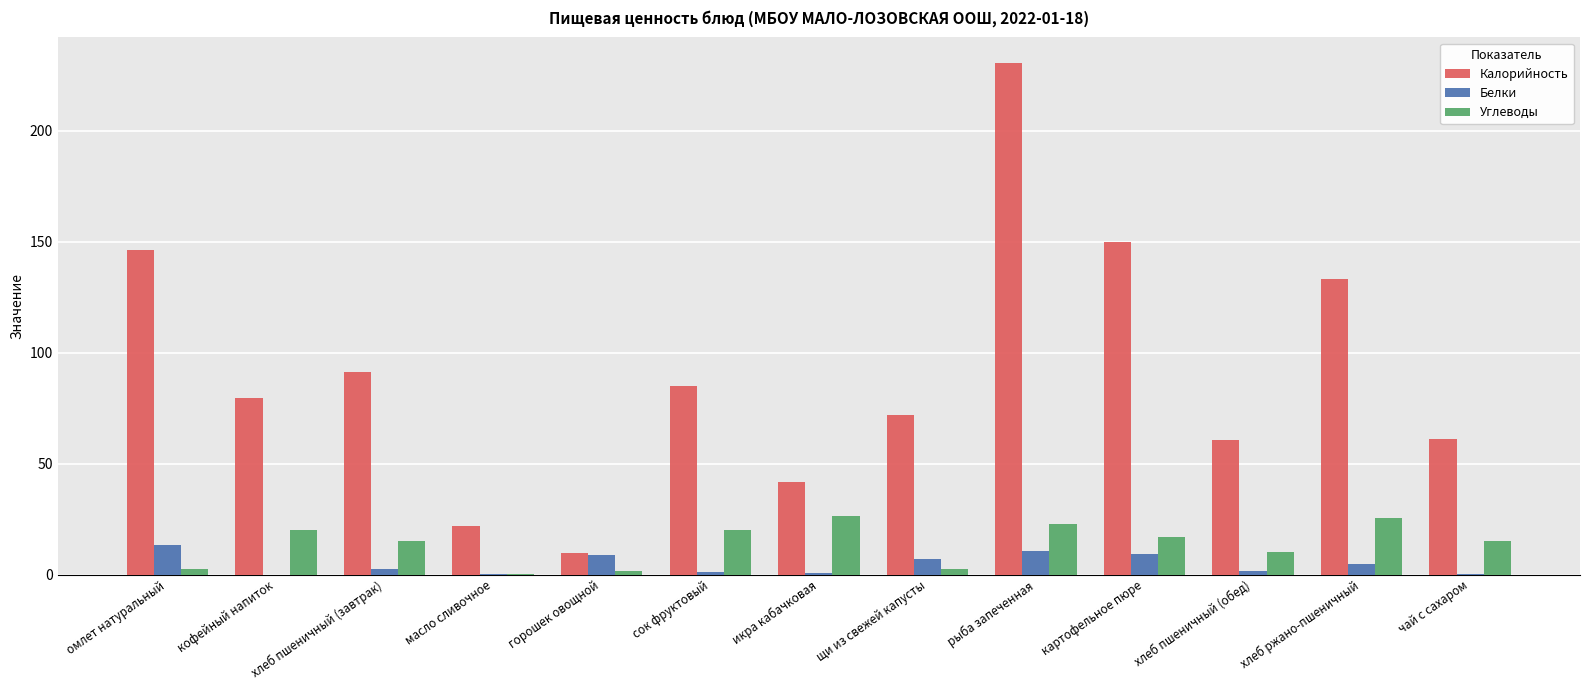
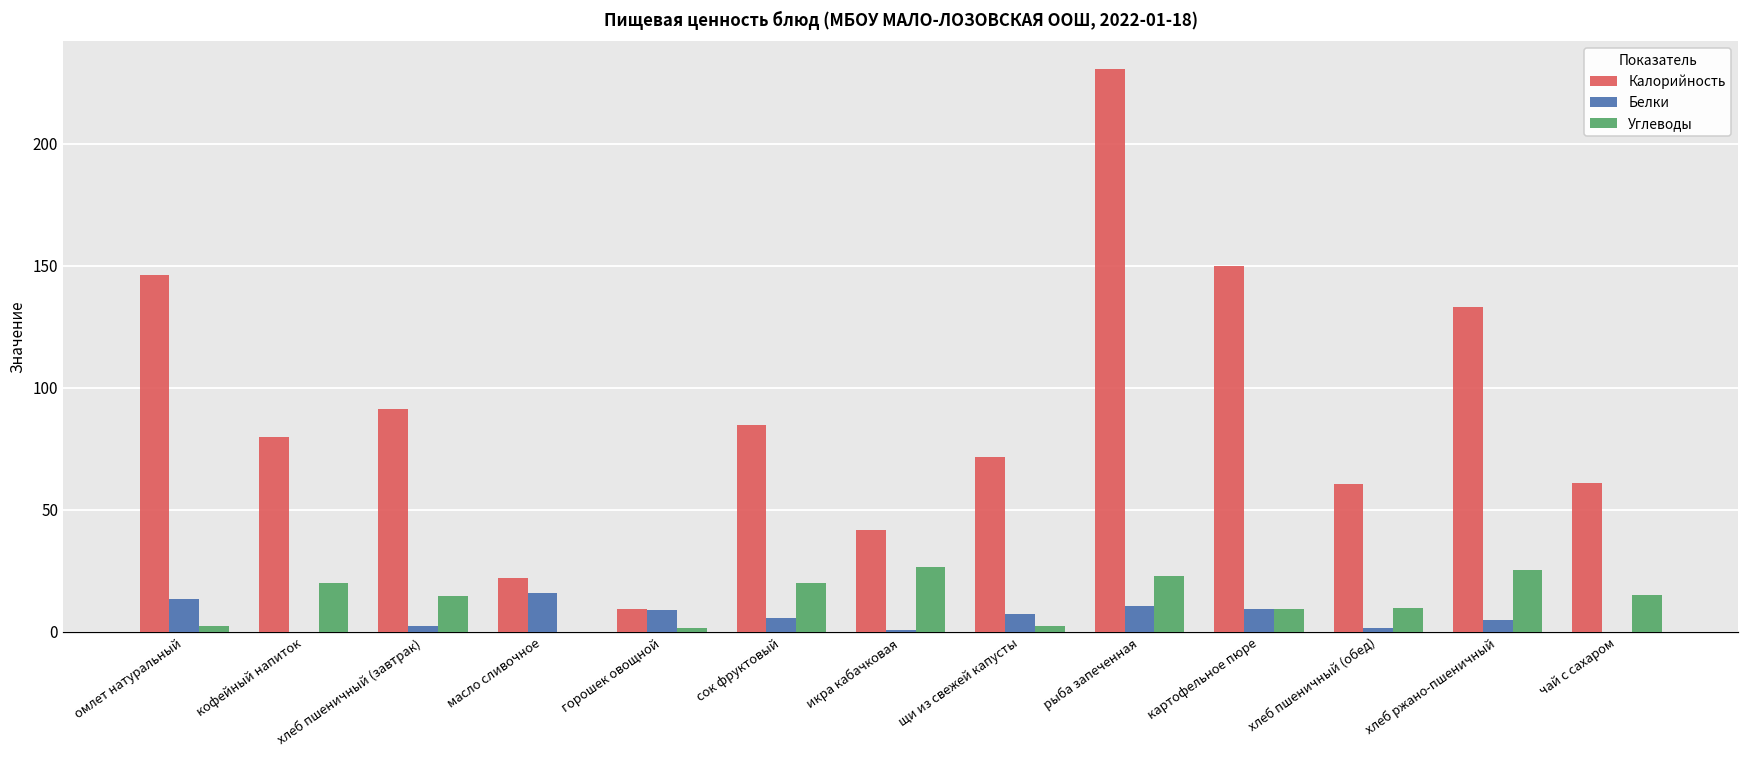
  {
    "Калорийность": {
      "омлет натуральный": 146,
      "кофейный напиток": 80,
      "хлеб пшеничный (завтрак)": 91,
      "масло сливочное": 22,
      "горошек овощной": 10,
      "сок фруктовый": 85,
      "икра кабачковая": 42,
      "щи из свежей капусты": 72,
      "рыба запеченная": 231,
      "картофельное пюре": 150,
      "хлеб пшеничный (обед)": 61,
      "хлеб ржано-пшеничный": 133,
      "чай с сахаром": 61
    },
    "Белки": {
      "омлет натуральный": 13,
      "кофейный напиток": 0,
      "хлеб пшеничный (завтрак)": 2,
-     "масло сливочное": 0,
+     "масло сливочное": 16,
      "горошек овощной": 9,
-     "сок фруктовый": 1,
+     "сок фруктовый": 6,
      "щи из свежей капусты": 7,
      "рыба запеченная": 11,
      "картофельное пюре": 9,
      "хлеб пшеничный (обед)": 2,
      "хлеб ржано-пшеничный": 5
    },
    "Углеводы": {
      "омлет натуральный": 3,
      "кофейный напиток": 20,
      "хлеб пшеничный (завтрак)": 15,
      "горошек овощной": 2,
      "сок фруктовый": 20,
      "икра кабачковая": 27,
      "щи из свежей капусты": 2,
      "рыба запеченная": 23,
-     "картофельное пюре": 17,
+     "картофельное пюре": 10,
      "хлеб пшеничный (обед)": 10,
      "хлеб ржано-пшеничный": 25,
      "чай с сахаром": 15
    }
  }
